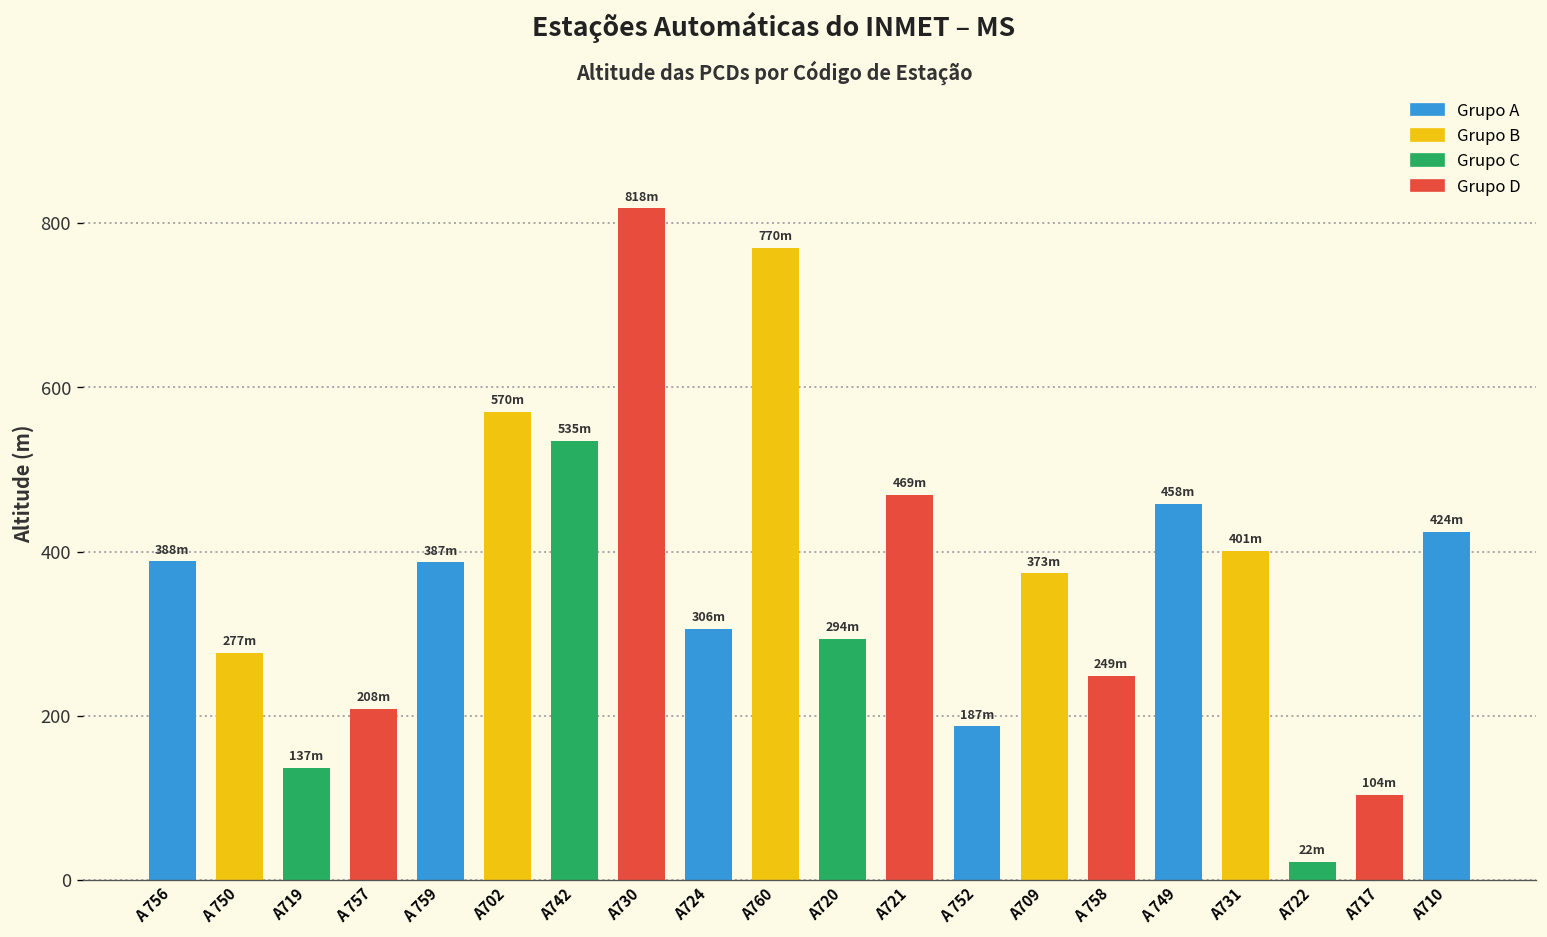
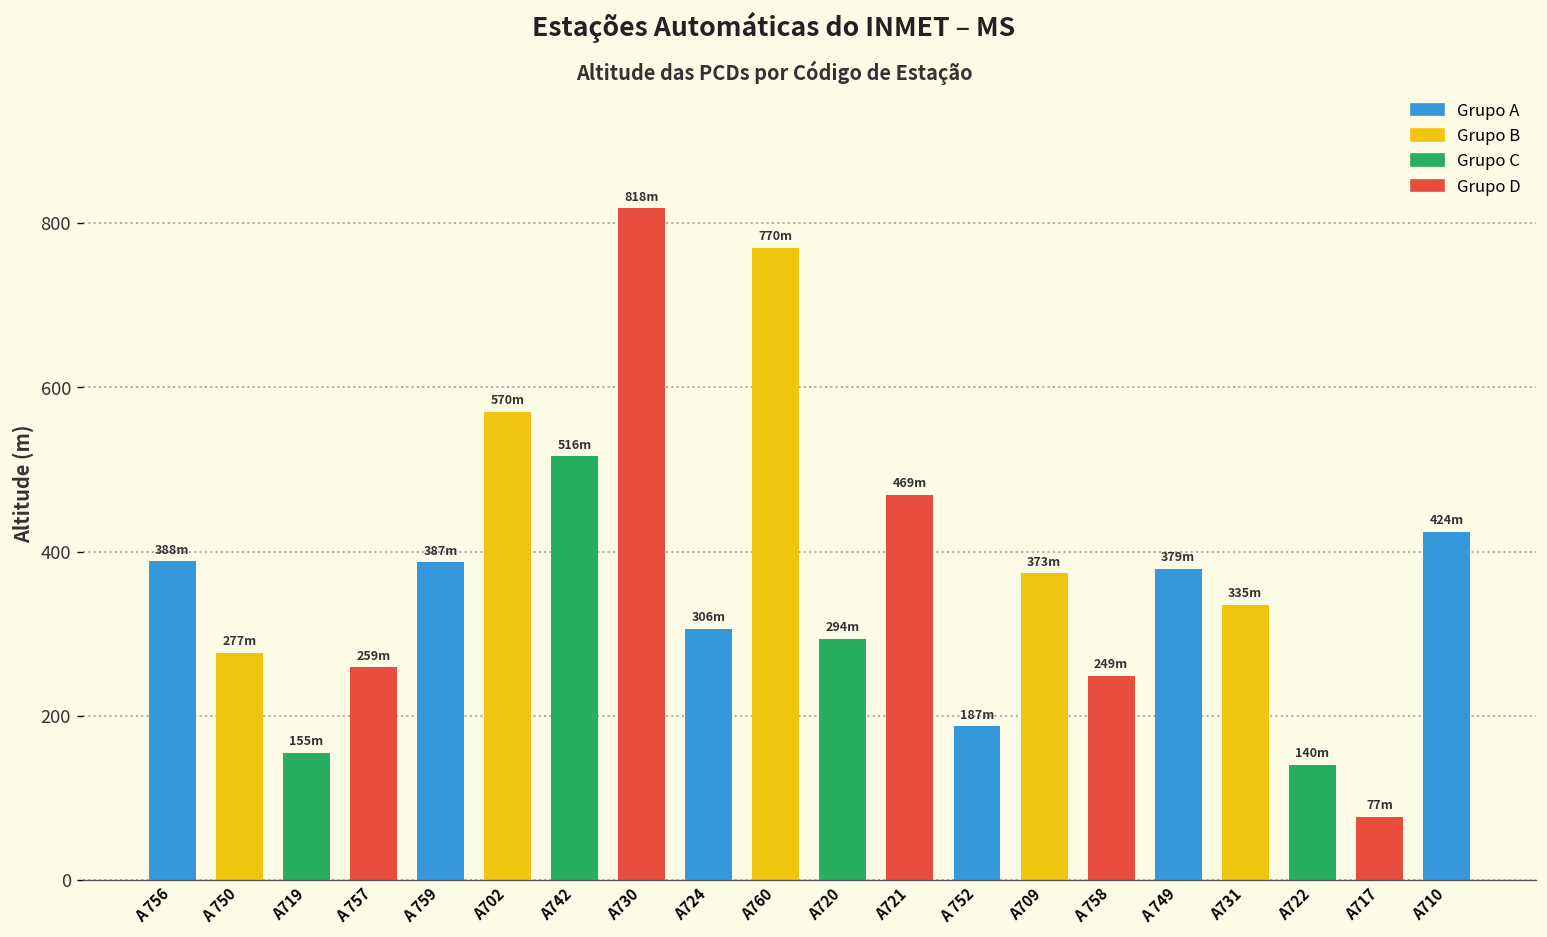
  {
    "A 756": "388m",
    "A 750": "277m",
-   "A719": "137m",
-   "A 757": "208m",
+   "A719": "155m",
+   "A 757": "259m",
    "A 759": "387m",
    "A702": "570m",
-   "A742": "535m",
+   "A742": "516m",
    "A730": "818m",
    "A724": "306m",
    "A760": "770m",
    "A720": "294m",
    "A721": "469m",
    "A 752": "187m",
    "A709": "373m",
    "A 758": "249m",
-   "A 749": "458m",
-   "A731": "401m",
-   "A722": "22m",
-   "A717": "104m",
+   "A 749": "379m",
+   "A731": "335m",
+   "A722": "140m",
+   "A717": "77m",
    "A710": "424m"
  }
